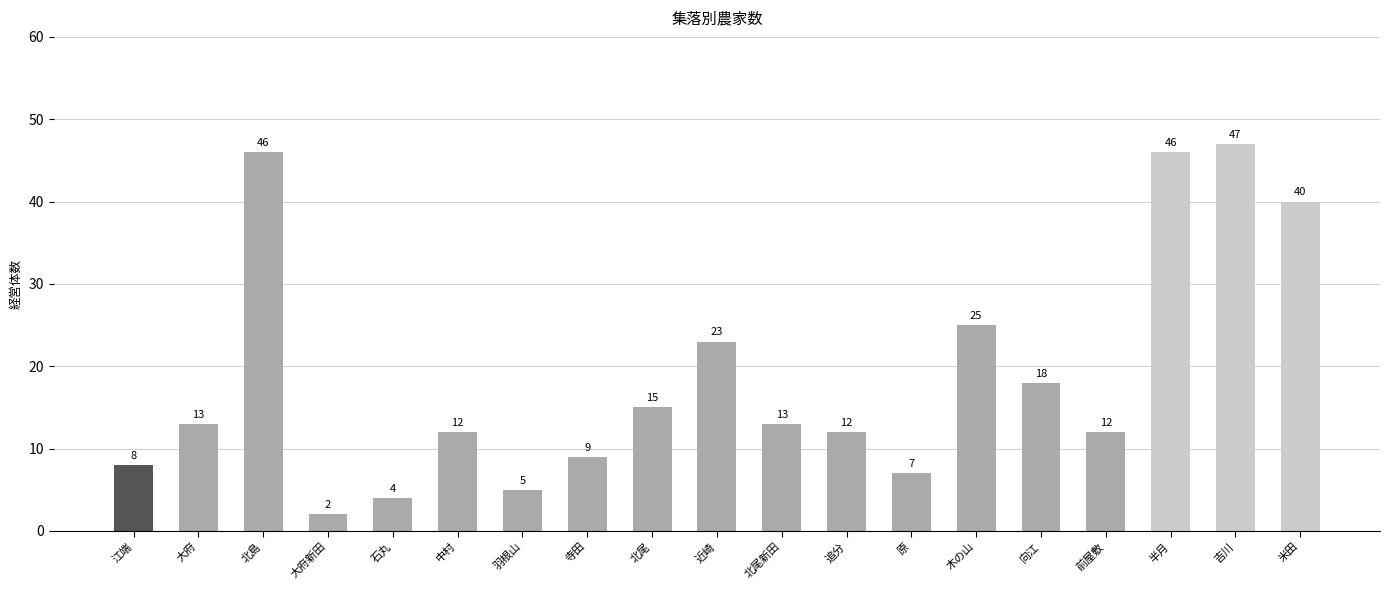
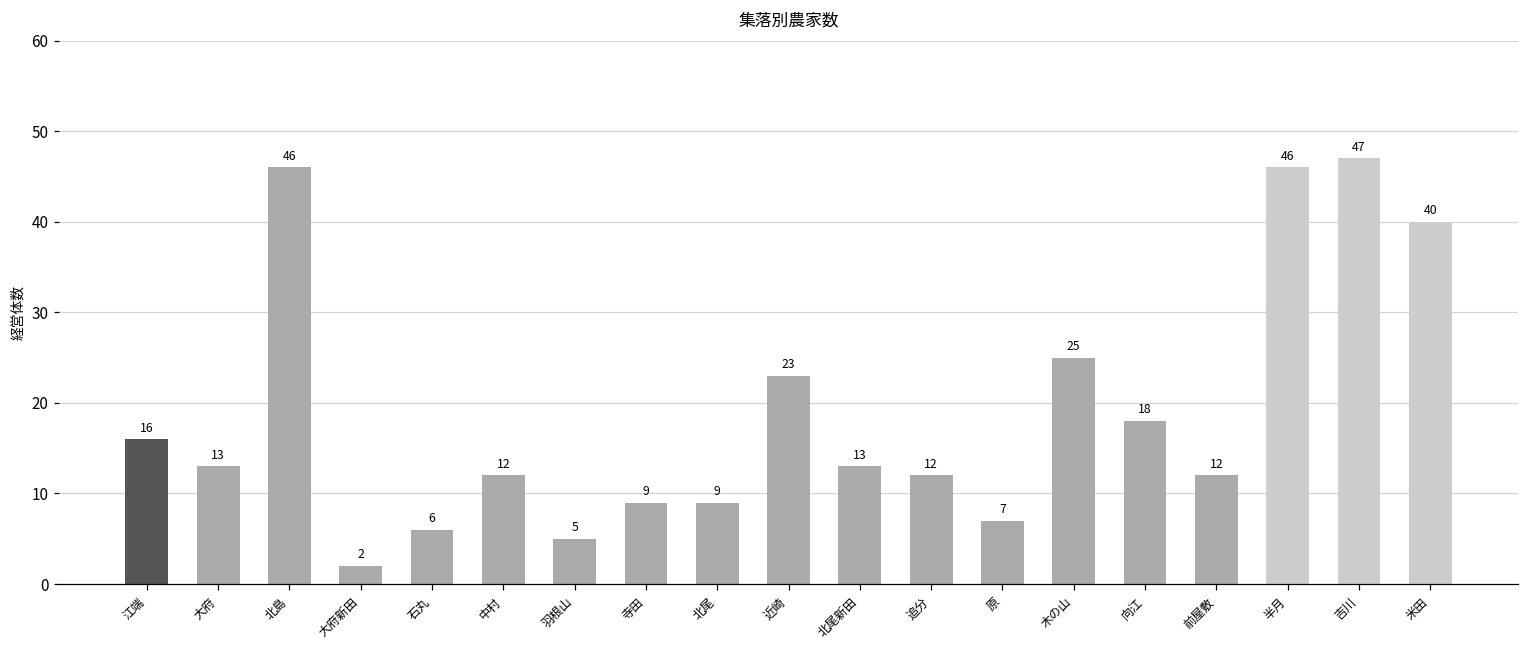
  {
-   "江端": 8,
+   "江端": 16,
    "大府": 13,
    "北島": 46,
    "大府新田": 2,
-   "石丸": 4,
+   "石丸": 6,
    "中村": 12,
    "羽根山": 5,
    "寺田": 9,
-   "北尾": 15,
+   "北尾": 9,
    "近崎": 23,
    "北尾新田": 13,
    "追分": 12,
    "原": 7,
    "木の山": 25,
    "向江": 18,
    "前屋敷": 12,
    "半月": 46,
    "吉川": 47,
    "米田": 40
  }
